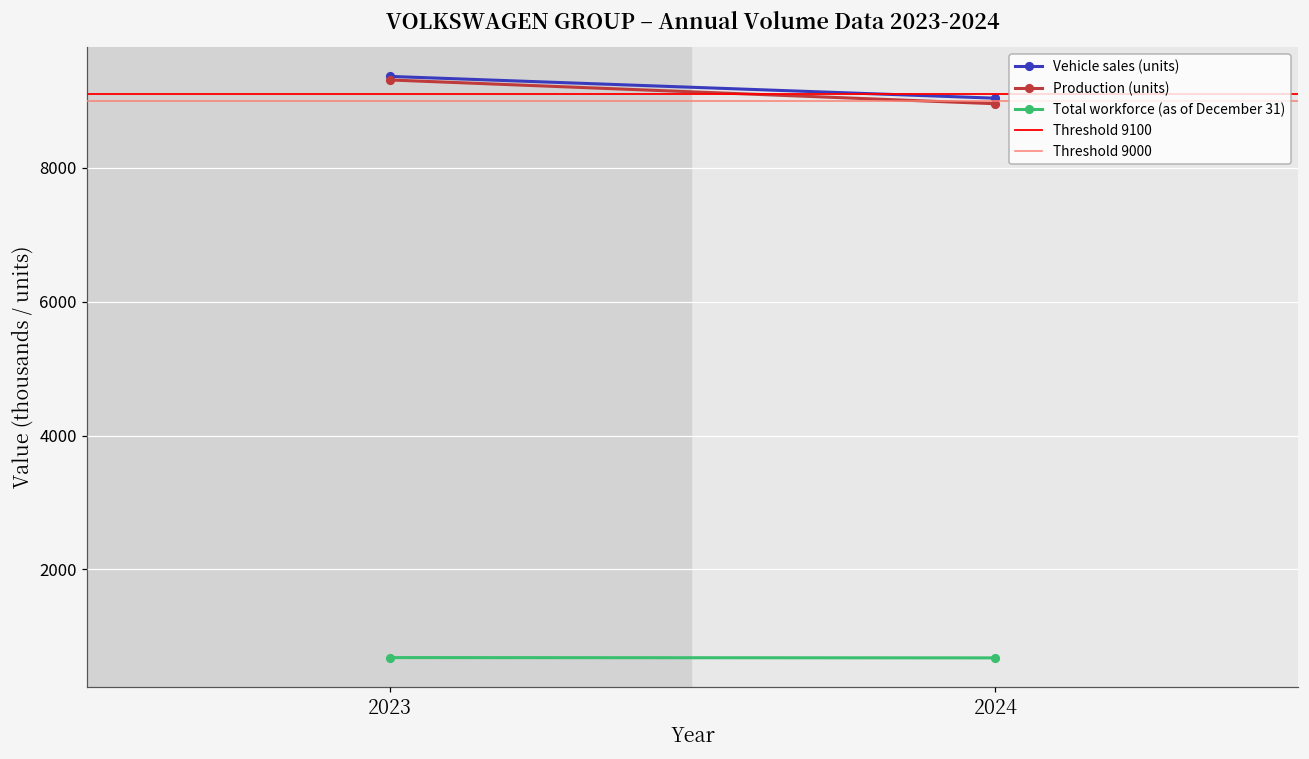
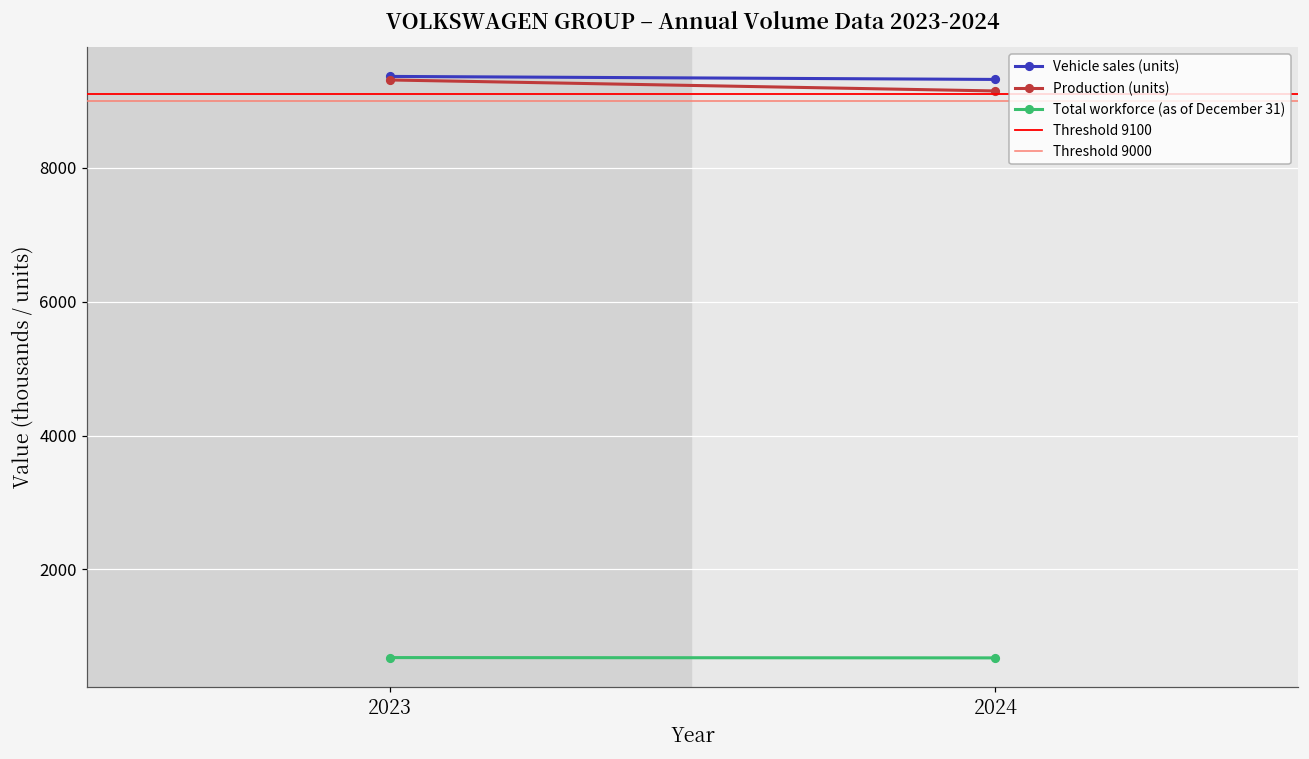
  {
    "Vehicle sales (units)": {
      "2023": 9400,
-     "2024": 9000
+     "2024": 9300
    },
    "Production (units)": {
      "2023": 9300,
-     "2024": 9000
+     "2024": 9100
    },
    "Total workforce (as of December 31)": {
      "2023": 700,
      "2024": 700
    }
  }
